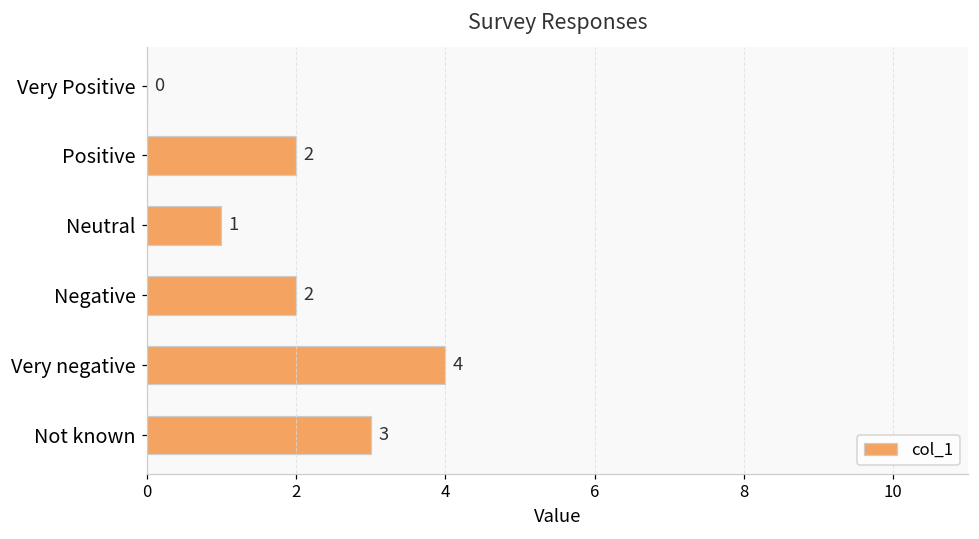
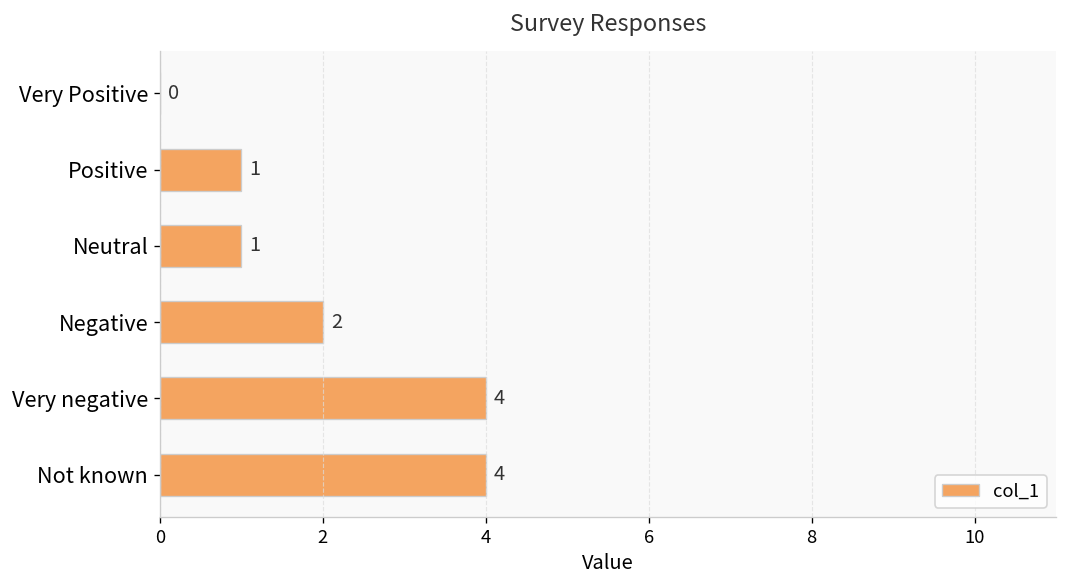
  {
    "Very Positive": 0,
-   "Positive": 2,
+   "Positive": 1,
    "Neutral": 1,
    "Negative": 2,
    "Very negative": 4,
-   "Not known": 3
+   "Not known": 4
  }
